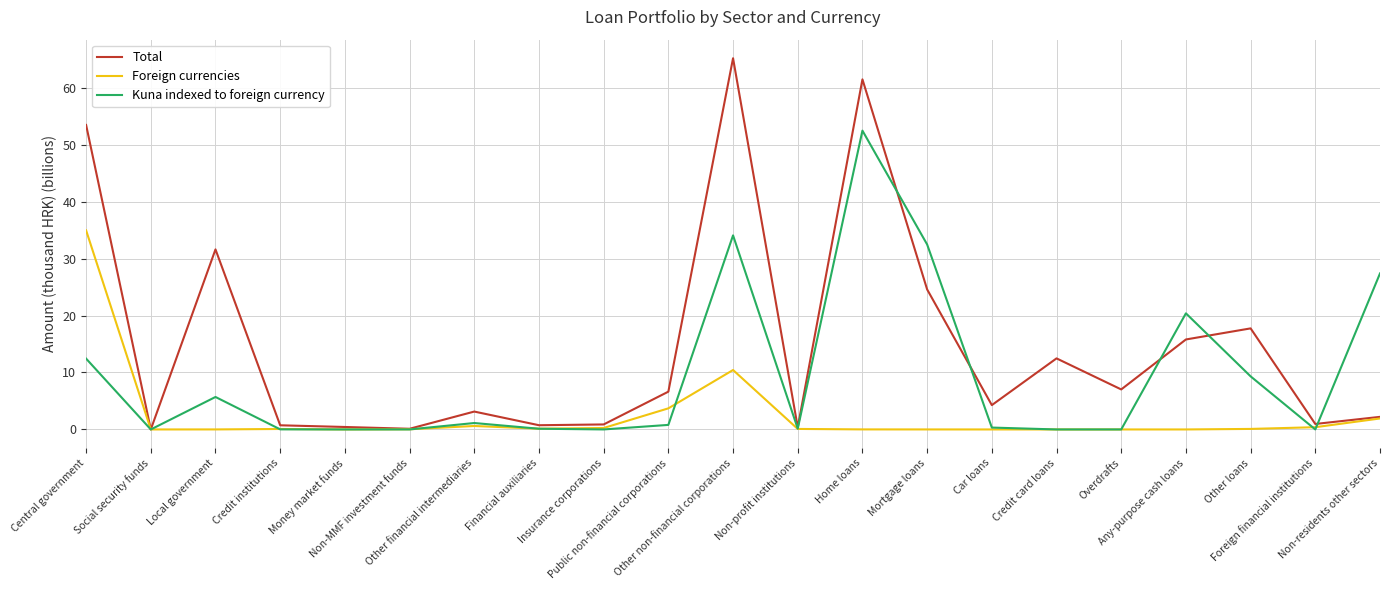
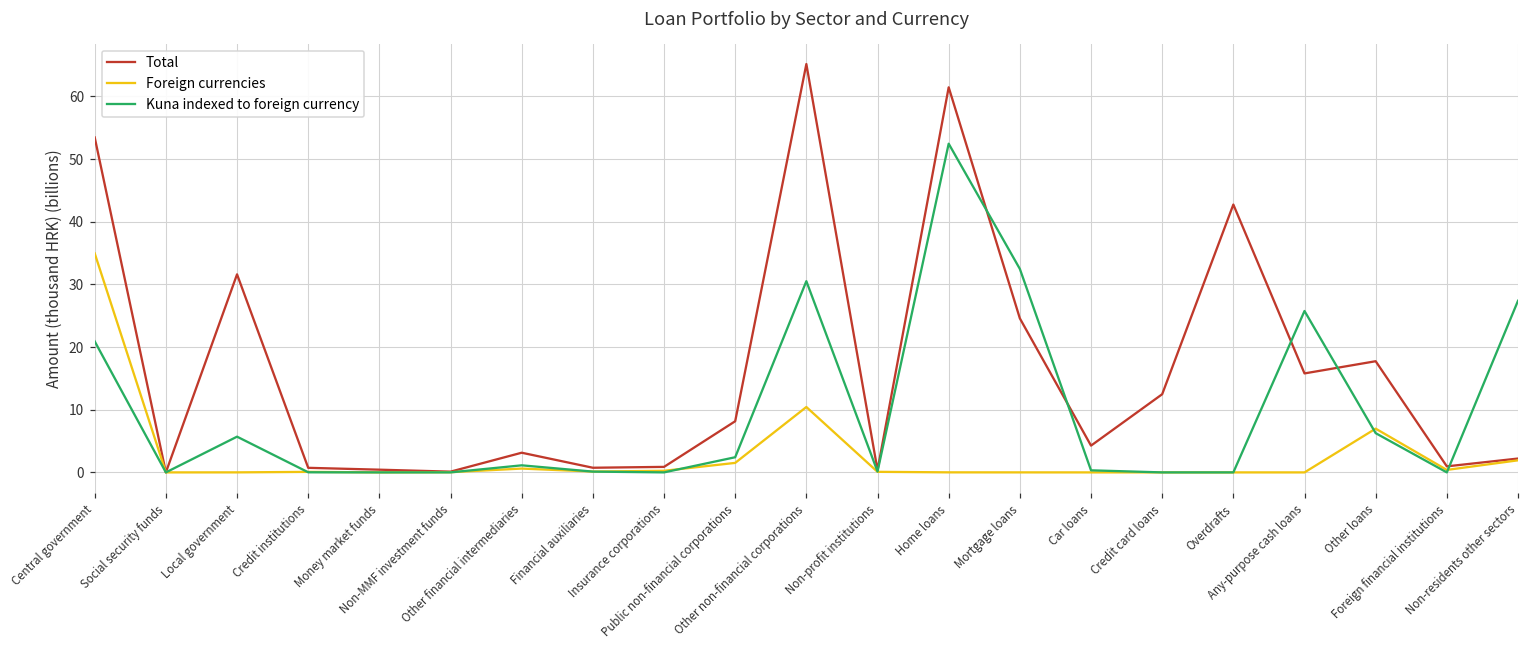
  {
    "Total": {
      "Central government": 53,
      "Local government": 32,
      "Credit institutions": 1,
      "Other financial intermediaries": 3,
      "Financial auxiliaries": 1,
      "Insurance corporations": 1,
-     "Public non-financial corporations": 7,
+     "Public non-financial corporations": 8,
      "Other non-financial corporations": 65,
      "Home loans": 61,
      "Mortgage loans": 25,
      "Car loans": 4,
      "Credit card loans": 12,
-     "Overdrafts": 7,
+     "Overdrafts": 43,
      "Any-purpose cash loans": 16,
      "Other loans": 18,
      "Foreign financial institutions": 1
    },
    "Foreign currencies": {
      "Central government": 35,
      "Local government": 0,
      "Other financial intermediaries": 1,
-     "Public non-financial corporations": 4,
+     "Public non-financial corporations": 2,
      "Other non-financial corporations": 10,
      "Home loans": 0,
      "Mortgage loans": 0,
      "Any-purpose cash loans": 0,
-     "Other loans": 0
+     "Other loans": 7
    },
    "Kuna indexed to foreign currency": {
-     "Central government": 12,
+     "Central government": 21,
      "Local government": 6,
      "Other financial intermediaries": 1,
-     "Public non-financial corporations": 1,
-     "Other non-financial corporations": 34,
+     "Public non-financial corporations": 2,
+     "Other non-financial corporations": 31,
      "Home loans": 52,
      "Mortgage loans": 32,
-     "Any-purpose cash loans": 20,
-     "Other loans": 9,
+     "Any-purpose cash loans": 26,
+     "Other loans": 6,
      "Non-residents other sectors": 27
    }
  }
